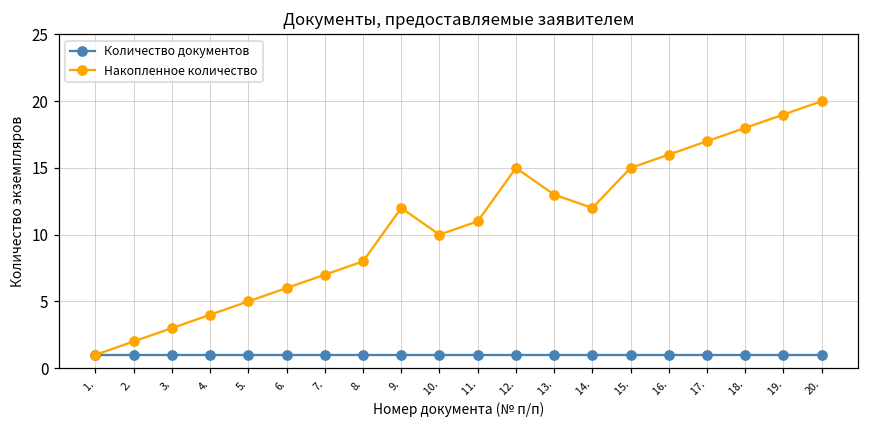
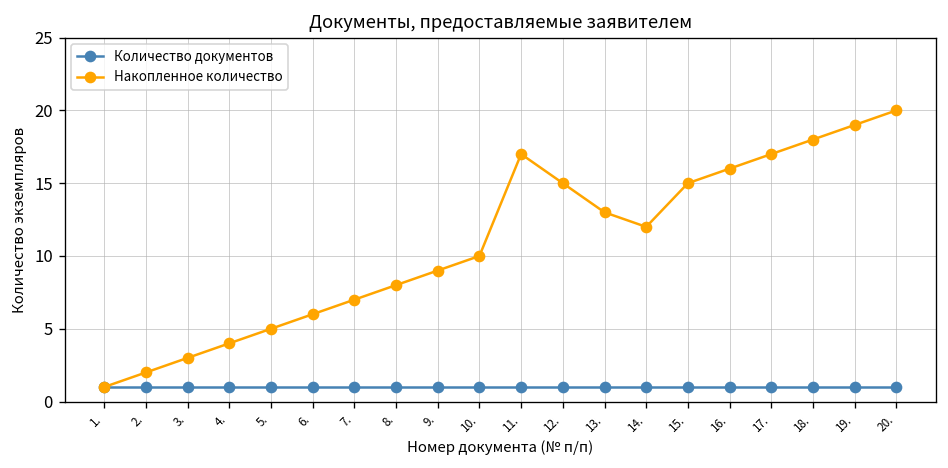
  {
    "Количество документов": {
      "2.": 1,
      "3.": 1,
      "4.": 1,
      "5.": 1,
      "6.": 1,
      "7.": 1,
      "8.": 1,
      "9.": 1,
      "10.": 1,
      "11.": 1,
      "12.": 1,
      "13.": 1,
      "14.": 1,
      "15.": 1,
      "16.": 1,
      "17.": 1,
      "18.": 1,
      "19.": 1,
      "20.": 1
    },
    "Накопленное количество": {
      "2.": 2,
      "3.": 3,
      "4.": 4,
      "5.": 5,
      "6.": 6,
      "7.": 7,
      "8.": 8,
-     "9.": 12,
+     "9.": 9,
      "10.": 10,
-     "11.": 11,
+     "11.": 17,
      "12.": 15,
      "13.": 13,
      "14.": 12,
      "15.": 15,
      "16.": 16,
      "17.": 17,
      "18.": 18,
      "19.": 19,
      "20.": 20
    }
  }
